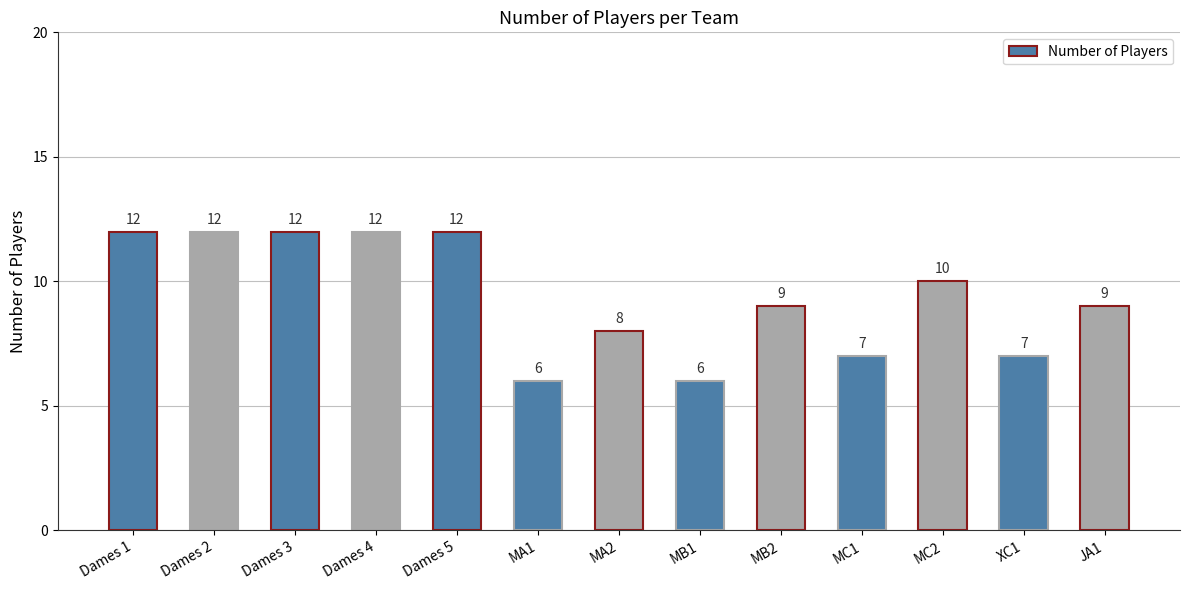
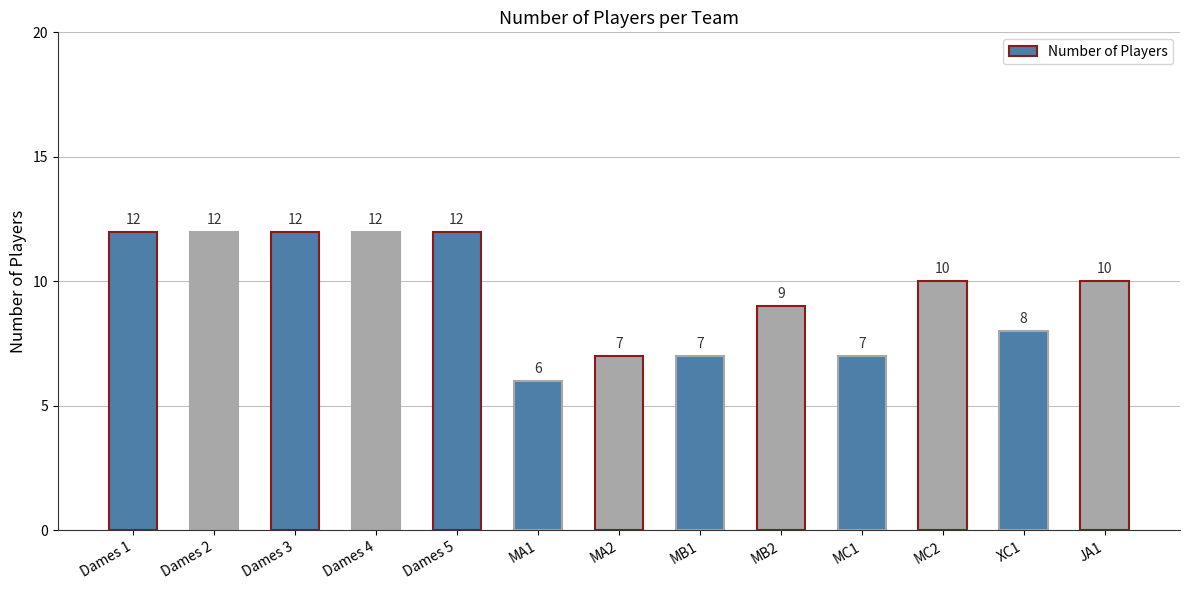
  {
    "Dames 1": 12,
    "Dames 2": 12,
    "Dames 3": 12,
    "Dames 4": 12,
    "Dames 5": 12,
    "MA1": 6,
-   "MA2": 8,
-   "MB1": 6,
+   "MA2": 7,
+   "MB1": 7,
    "MB2": 9,
    "MC1": 7,
    "MC2": 10,
-   "XC1": 7,
-   "JA1": 9
+   "XC1": 8,
+   "JA1": 10
  }
